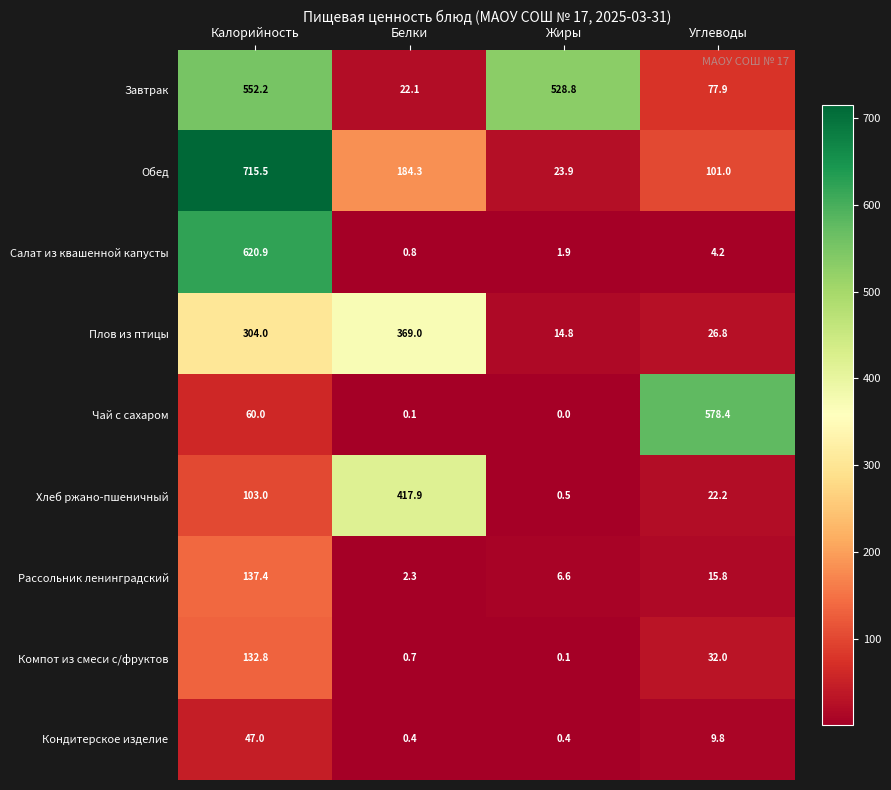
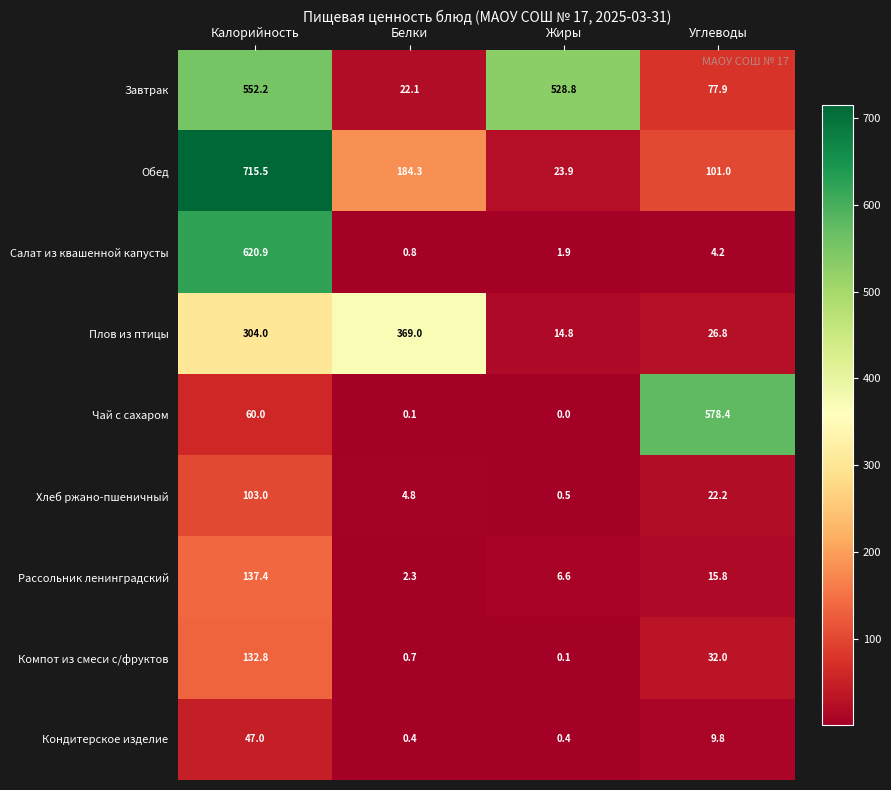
  {
    "Завтрак": {
      "Калорийность": 552.2,
      "Белки": 22.1,
      "Жиры": 528.8
    },
    "Обед": {
      "Калорийность": 715.5,
      "Белки": 184.3,
      "Жиры": 23.9,
      "Углеводы": 101.0
    },
    "Салат из квашенной капусты": {
      "Калорийность": 620.9,
      "Белки": 0.8,
      "Жиры": 1.9,
      "Углеводы": 4.2
    },
    "Плов из птицы": {
      "Калорийность": 304.0,
      "Белки": 369.0,
      "Жиры": 14.8,
      "Углеводы": 26.8
    },
    "Чай с сахаром": {
      "Калорийность": 60.0,
      "Белки": 0.1,
      "Жиры": 0.0,
      "Углеводы": 578.4
    },
    "Хлеб ржано-пшеничный": {
      "Калорийность": 103.0,
-     "Белки": 417.9,
+     "Белки": 4.8,
      "Жиры": 0.5,
      "Углеводы": 22.2
    },
    "Рассольник ленинградский": {
      "Калорийность": 137.4,
      "Белки": 2.3,
      "Жиры": 6.6,
      "Углеводы": 15.8
    },
    "Компот из смеси с/фруктов": {
      "Калорийность": 132.8,
      "Белки": 0.7,
      "Жиры": 0.1,
      "Углеводы": 32.0
    },
    "Кондитерское изделие": {
      "Калорийность": 47.0,
      "Белки": 0.4,
      "Жиры": 0.4,
      "Углеводы": 9.8
    }
  }
